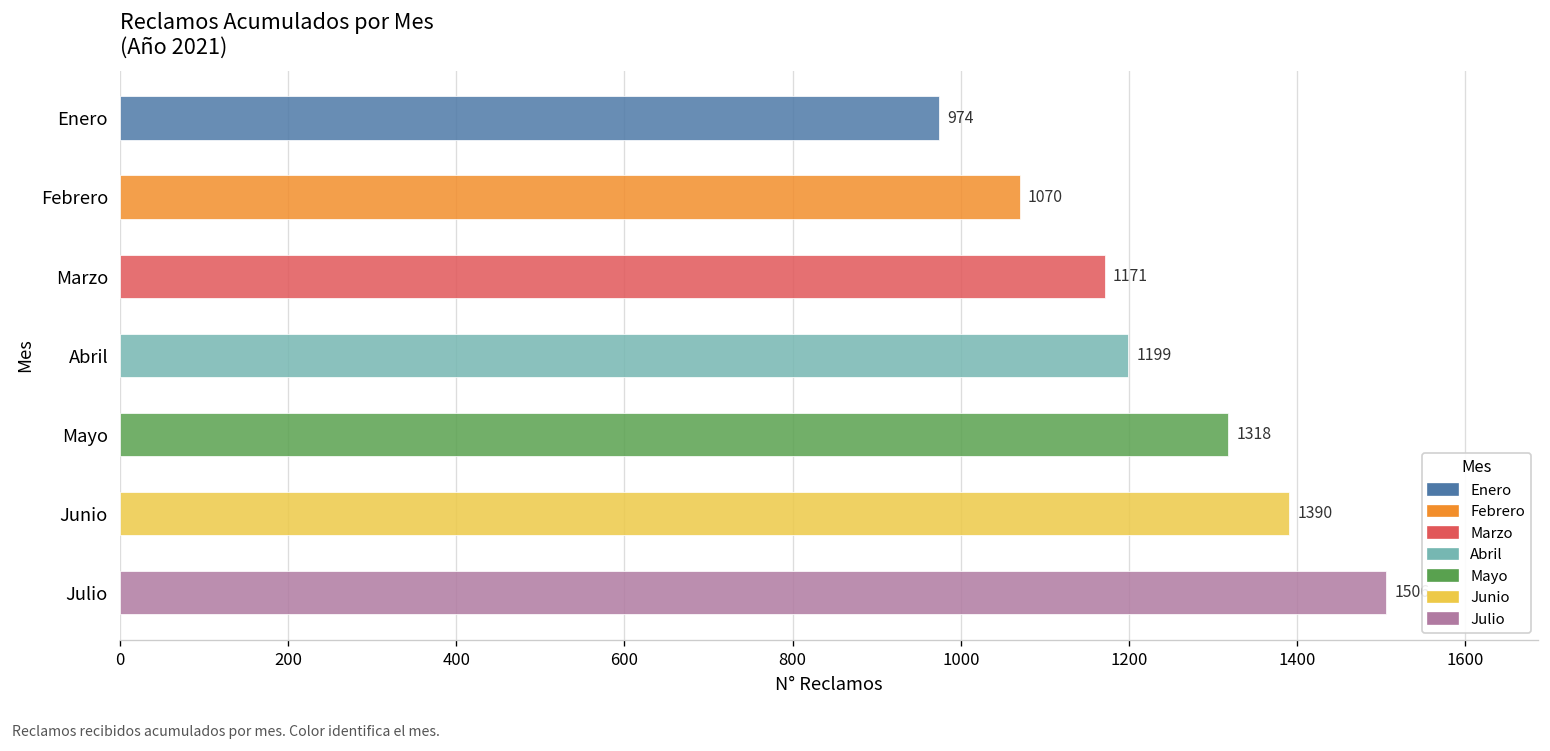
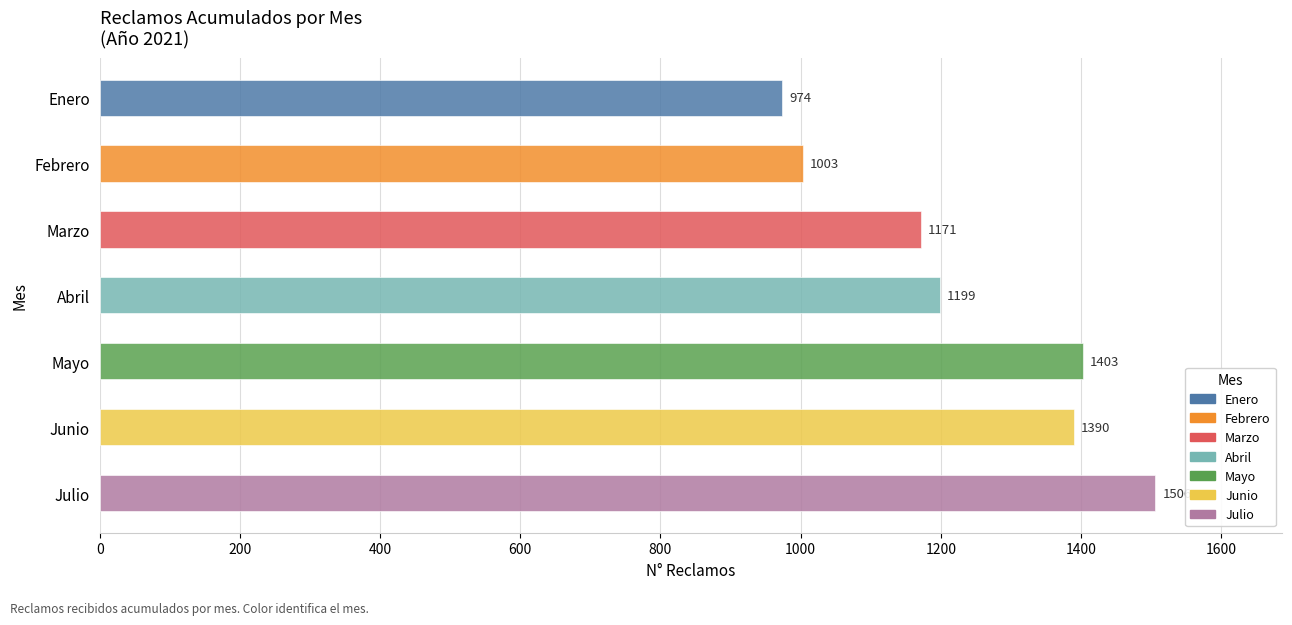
  {
    "Enero": 974,
-   "Febrero": 1070,
+   "Febrero": 1003,
    "Marzo": 1171,
    "Abril": 1199,
-   "Mayo": 1318,
+   "Mayo": 1403,
    "Junio": 1390
  }
